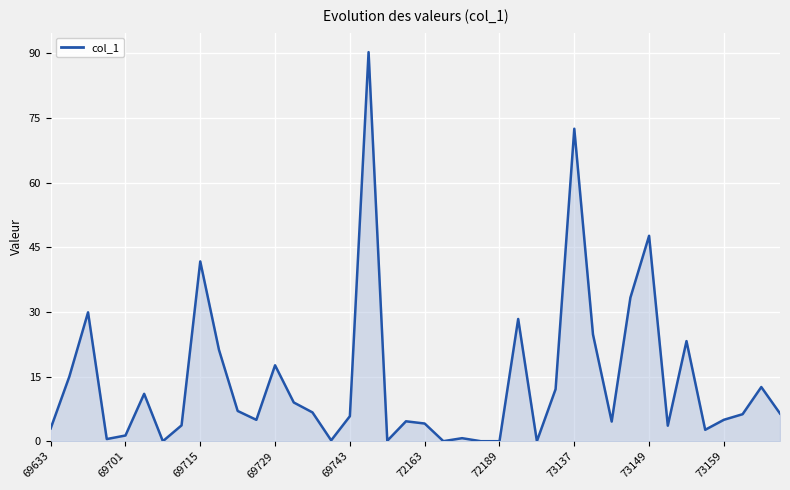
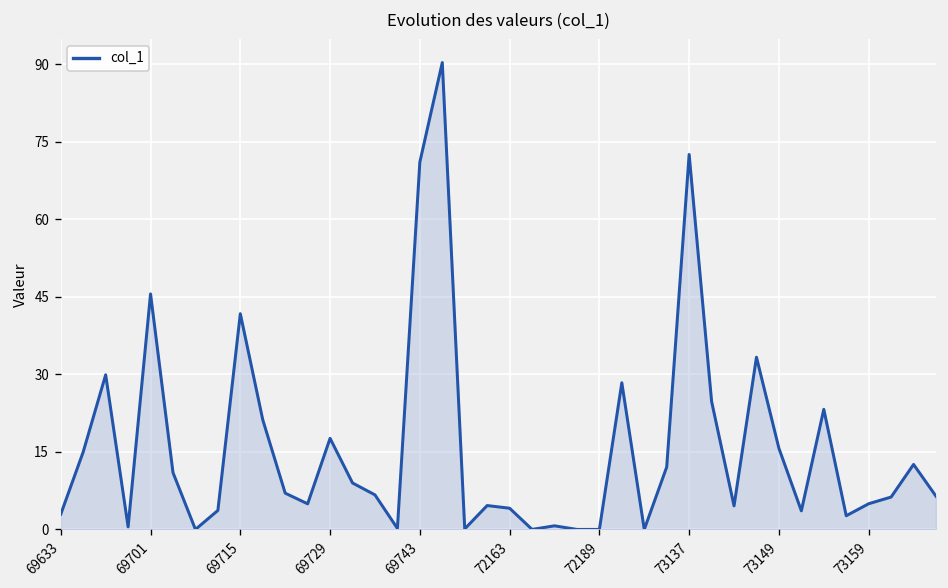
  {
    "69633": 3,
-   "69701": 1,
+   "69701": 46,
    "69715": 42,
    "69729": 18,
-   "69743": 6,
+   "69743": 71,
    "72163": 4,
    "72189": 0,
    "73137": 73,
-   "73149": 48,
+   "73149": 16,
    "73159": 5
  }
